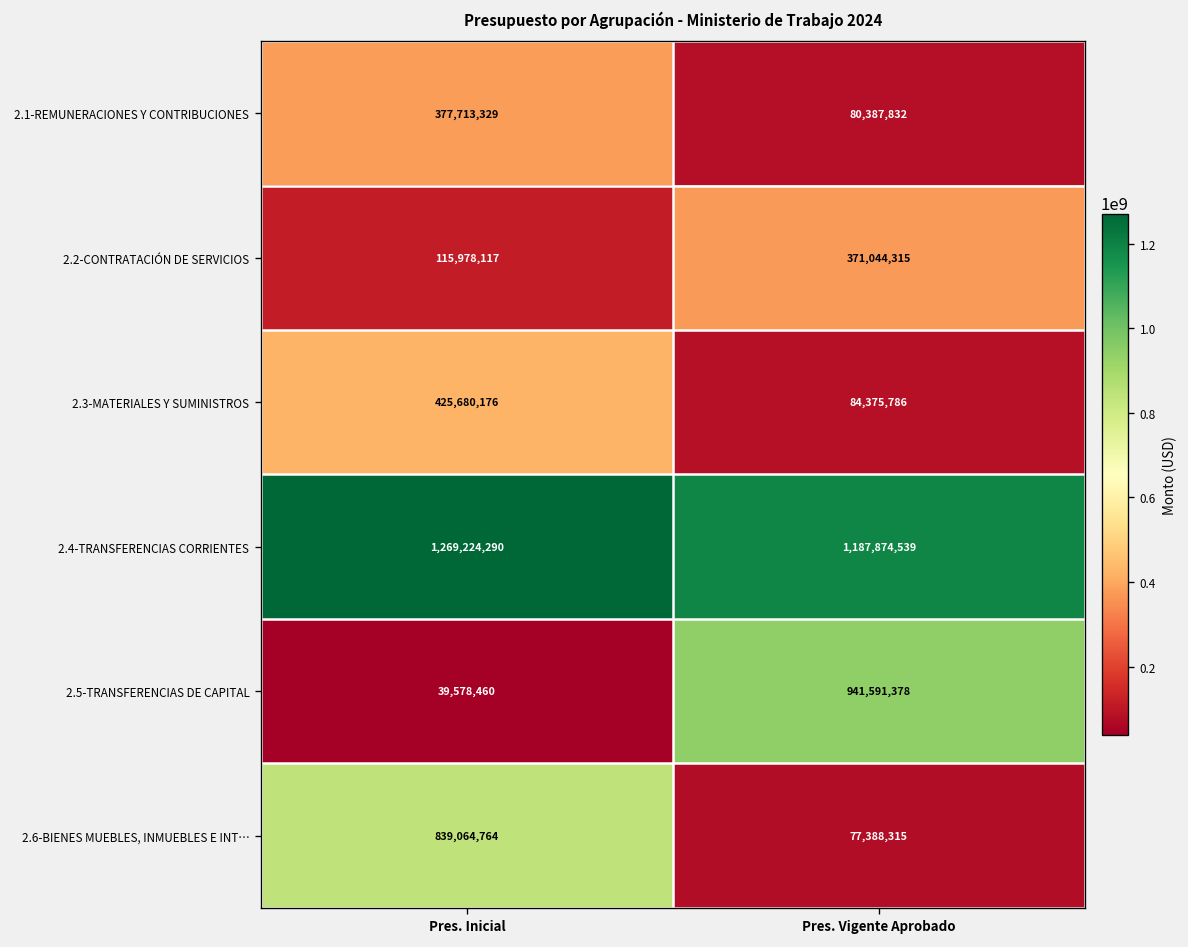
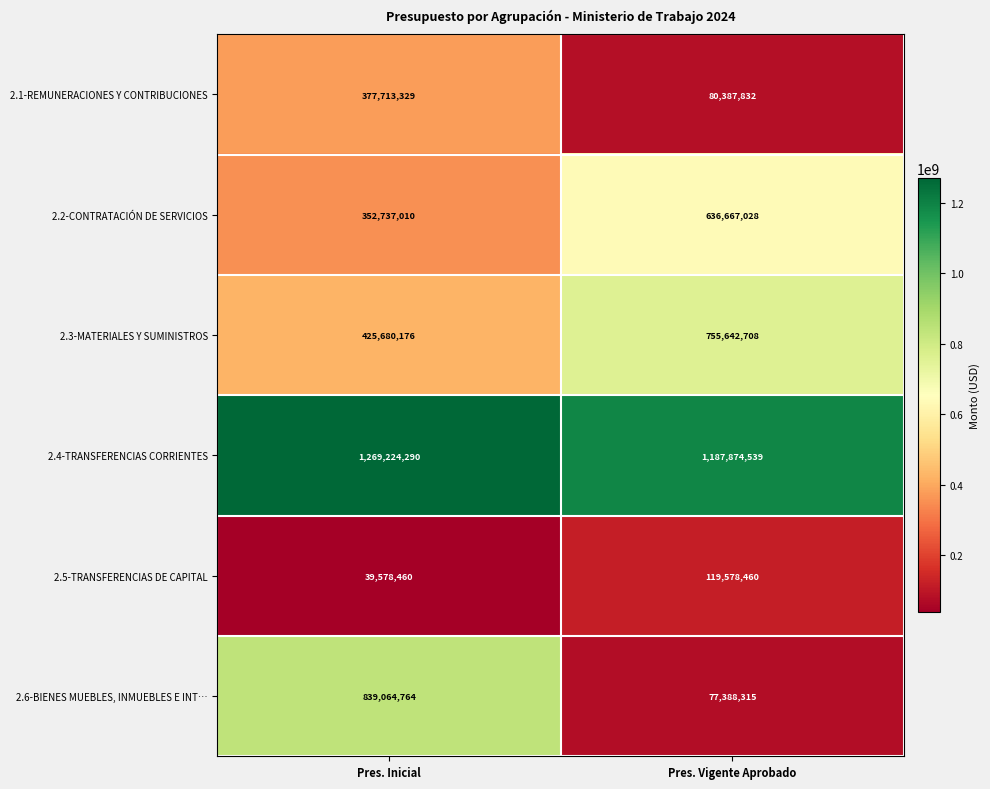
  {
    "2.1-REMUNERACIONES Y CONTRIBUCIONES": {
      "Pres. Inicial": "377,713,329",
      "Pres. Vigente Aprobado": "80,387,832"
    },
    "2.2-CONTRATACIÓN DE SERVICIOS": {
-     "Pres. Inicial": "115,978,117",
-     "Pres. Vigente Aprobado": "371,044,315"
+     "Pres. Inicial": "352,737,010",
+     "Pres. Vigente Aprobado": "636,667,028"
    },
    "2.3-MATERIALES Y SUMINISTROS": {
      "Pres. Inicial": "425,680,176",
-     "Pres. Vigente Aprobado": "84,375,786"
+     "Pres. Vigente Aprobado": "755,642,708"
    },
    "2.4-TRANSFERENCIAS CORRIENTES": {
      "Pres. Inicial": "1,269,224,290",
      "Pres. Vigente Aprobado": "1,187,874,539"
    },
    "2.5-TRANSFERENCIAS DE CAPITAL": {
      "Pres. Inicial": "39,578,460",
-     "Pres. Vigente Aprobado": "941,591,378"
+     "Pres. Vigente Aprobado": "119,578,460"
    },
    "2.6-BIENES MUEBLES, INMUEBLES E INT…": {
      "Pres. Inicial": "839,064,764",
      "Pres. Vigente Aprobado": "77,388,315"
    }
  }
